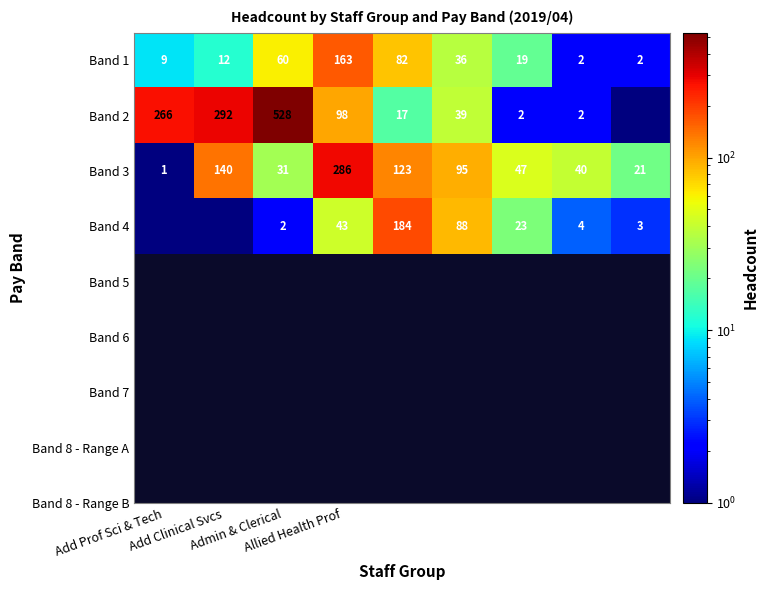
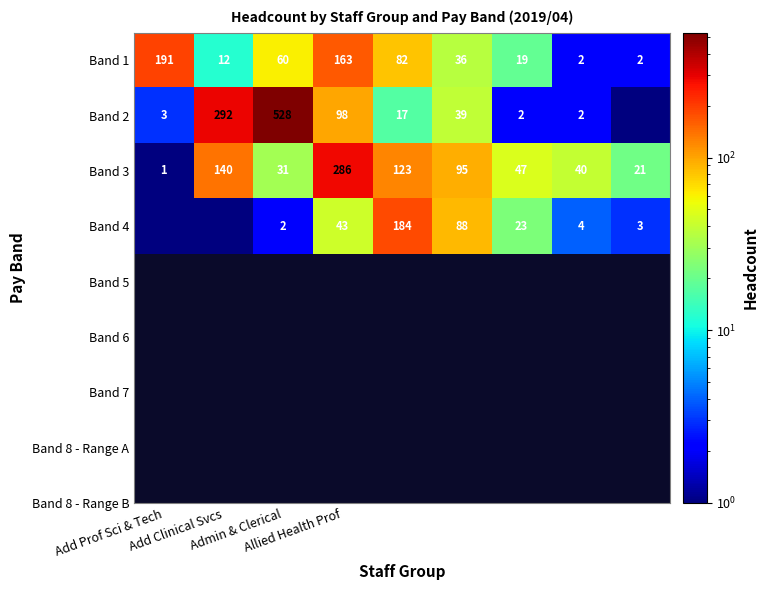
  {
    "Band 1": {
-     "Add Prof Sci & Tech": 9,
+     "Add Prof Sci & Tech": 191,
      "Add Clinical Svcs": 12,
      "Admin & Clerical": 60,
      "Allied Health Prof": 163
    },
    "Band 2": {
-     "Add Prof Sci & Tech": 266,
+     "Add Prof Sci & Tech": 3,
      "Add Clinical Svcs": 292,
      "Admin & Clerical": 528,
      "Allied Health Prof": 98
    },
    "Band 3": {
      "Add Prof Sci & Tech": 1,
      "Add Clinical Svcs": 140,
      "Admin & Clerical": 31,
      "Allied Health Prof": 286
    },
    "Band 4": {
      "Admin & Clerical": 2,
      "Allied Health Prof": 43
    }
  }
